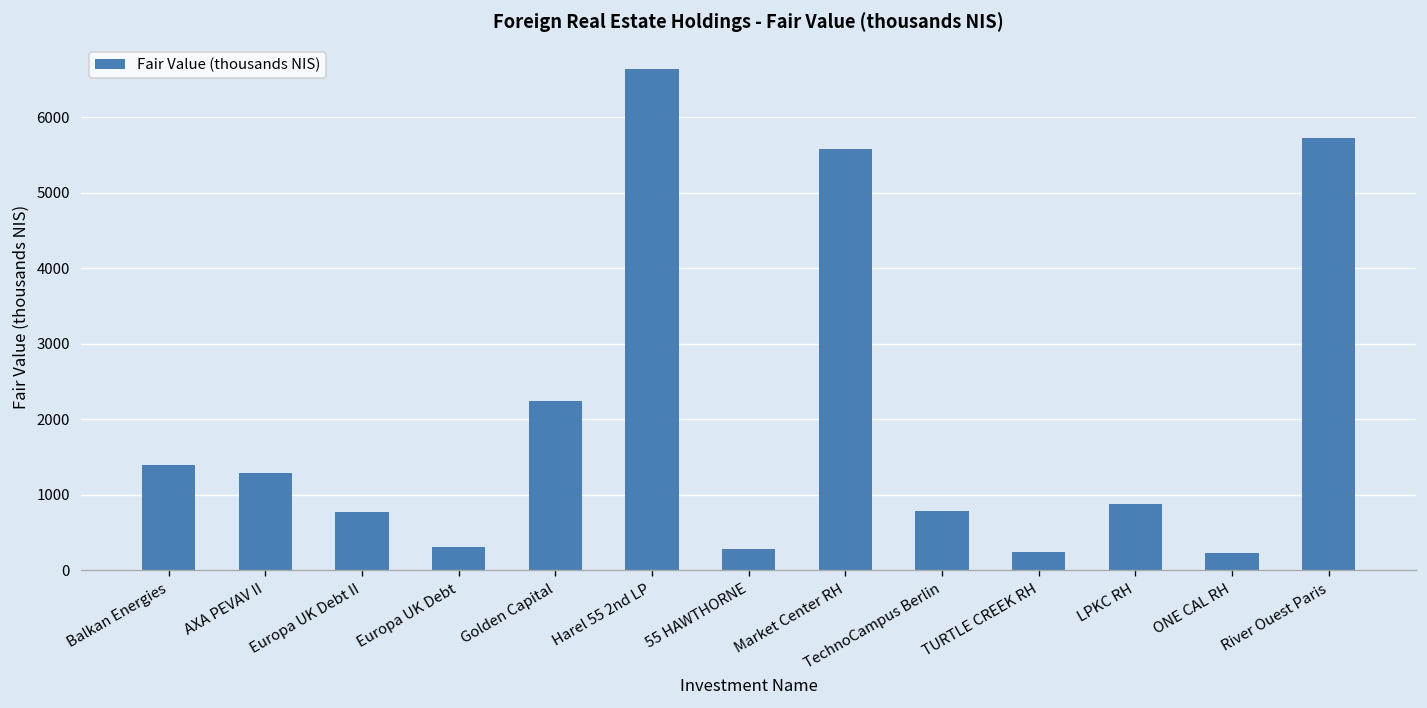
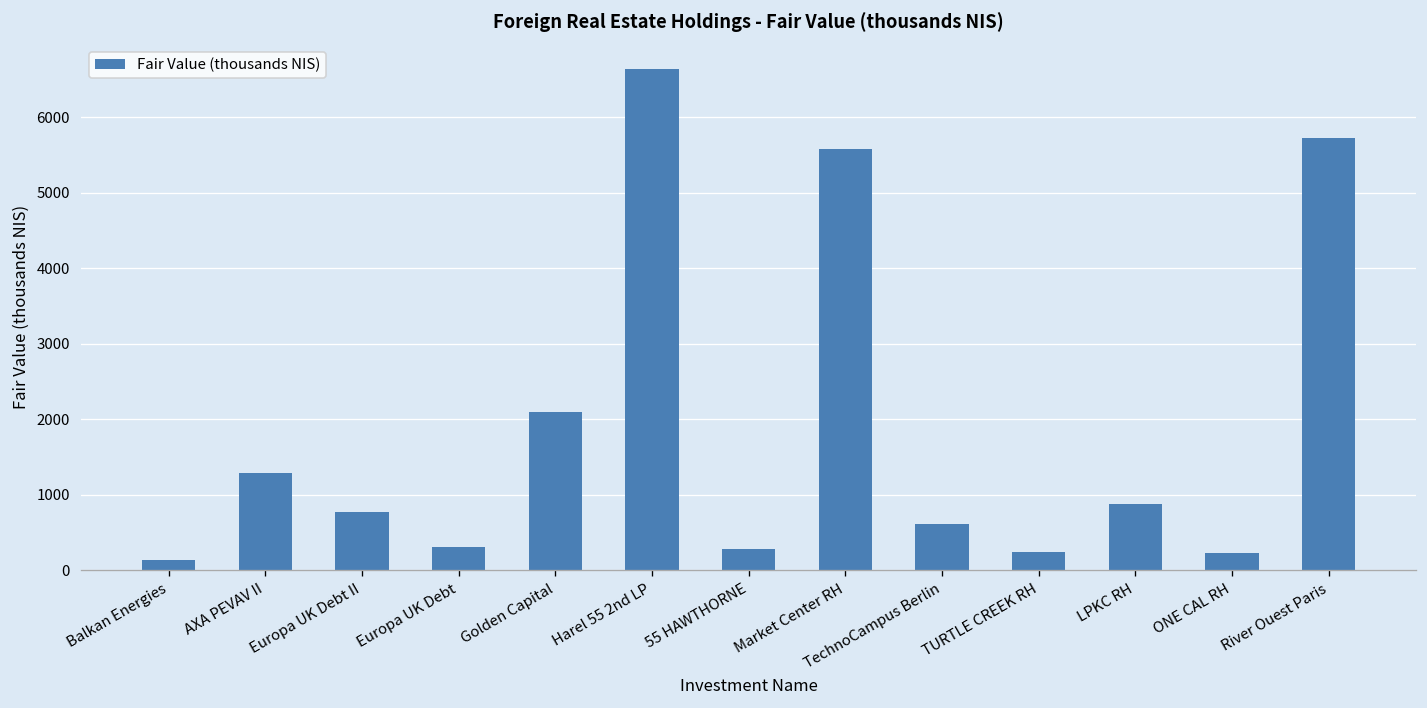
  {
-   "Balkan Energies": 1400,
+   "Balkan Energies": 100,
    "AXA PEVAV II": 1300,
    "Europa UK Debt II": 800,
    "Europa UK Debt": 300,
-   "Golden Capital": 2200,
+   "Golden Capital": 2100,
    "Harel 55 2nd LP": 6600,
    "55 HAWTHORNE": 300,
    "Market Center RH": 5600,
-   "TechnoCampus Berlin": 800,
+   "TechnoCampus Berlin": 600,
    "TURTLE CREEK RH": 200,
    "LPKC RH": 900,
    "ONE CAL RH": 200,
    "River Ouest Paris": 5700
  }
